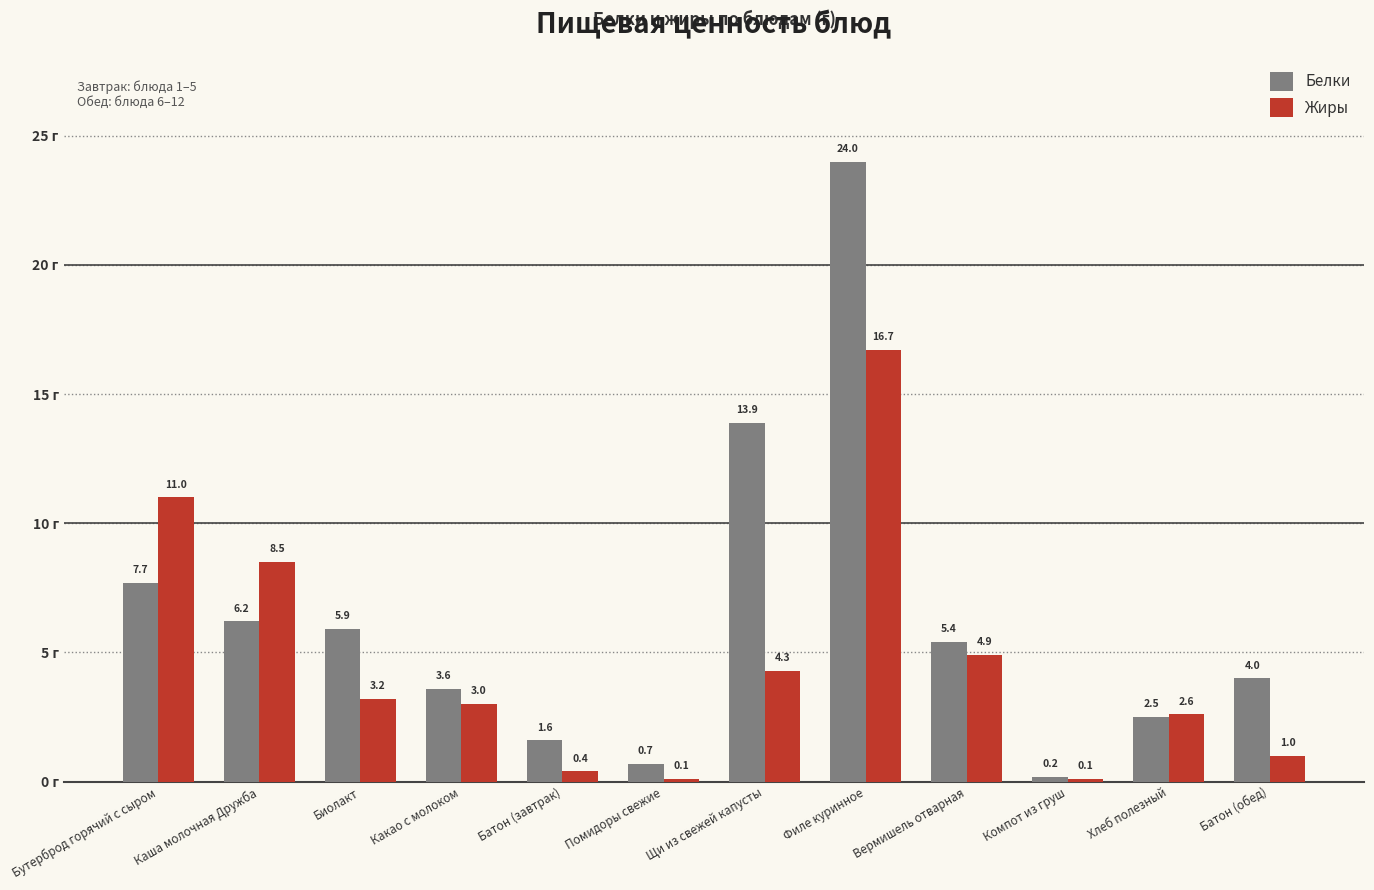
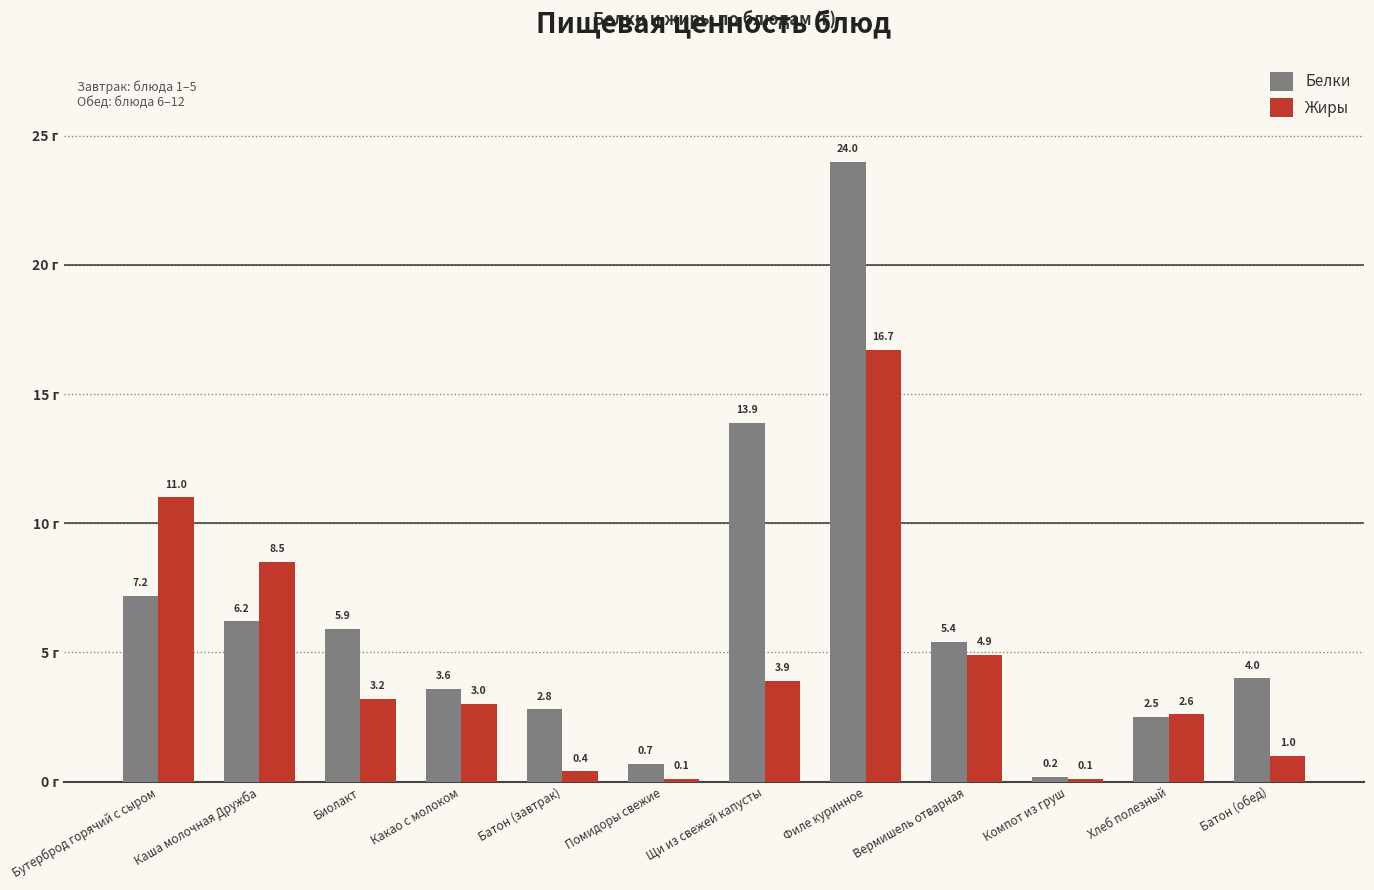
  {
    "Белки": {
-     "Бутерброд горячий с сыром": 7.7,
+     "Бутерброд горячий с сыром": 7.2,
      "Каша молочная Дружба": 6.2,
      "Биолакт": 5.9,
      "Какао с молоком": 3.6,
-     "Батон (завтрак)": 1.6,
+     "Батон (завтрак)": 2.8,
      "Помидоры свежие": 0.7,
      "Щи из свежей капусты": 13.9,
      "Филе куринное": 24.0,
      "Вермишель отварная": 5.4,
      "Компот из груш": 0.2,
      "Хлеб полезный": 2.5,
      "Батон (обед)": 4.0
    },
    "Жиры": {
      "Бутерброд горячий с сыром": 11.0,
      "Каша молочная Дружба": 8.5,
      "Биолакт": 3.2,
      "Какао с молоком": 3.0,
      "Батон (завтрак)": 0.4,
      "Помидоры свежие": 0.1,
-     "Щи из свежей капусты": 4.3,
+     "Щи из свежей капусты": 3.9,
      "Филе куринное": 16.7,
      "Вермишель отварная": 4.9,
      "Компот из груш": 0.1,
      "Хлеб полезный": 2.6,
      "Батон (обед)": 1.0
    }
  }
